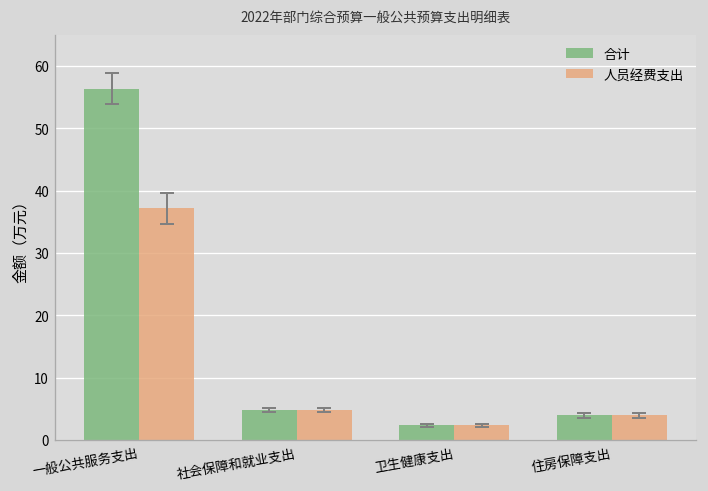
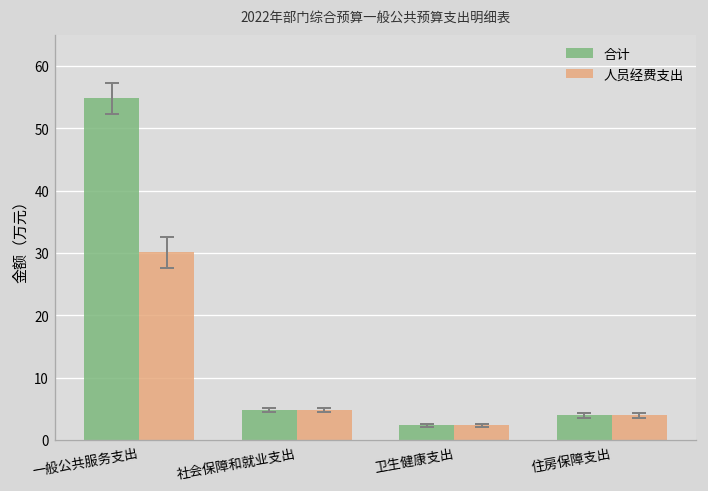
  {
    "合计": {
-     "一般公共服务支出": 56,
+     "一般公共服务支出": 55,
      "社会保障和就业支出": 5,
      "卫生健康支出": 2,
      "住房保障支出": 4
    },
    "人员经费支出": {
-     "一般公共服务支出": 37,
+     "一般公共服务支出": 30,
      "社会保障和就业支出": 5,
      "卫生健康支出": 2,
      "住房保障支出": 4
    }
  }
